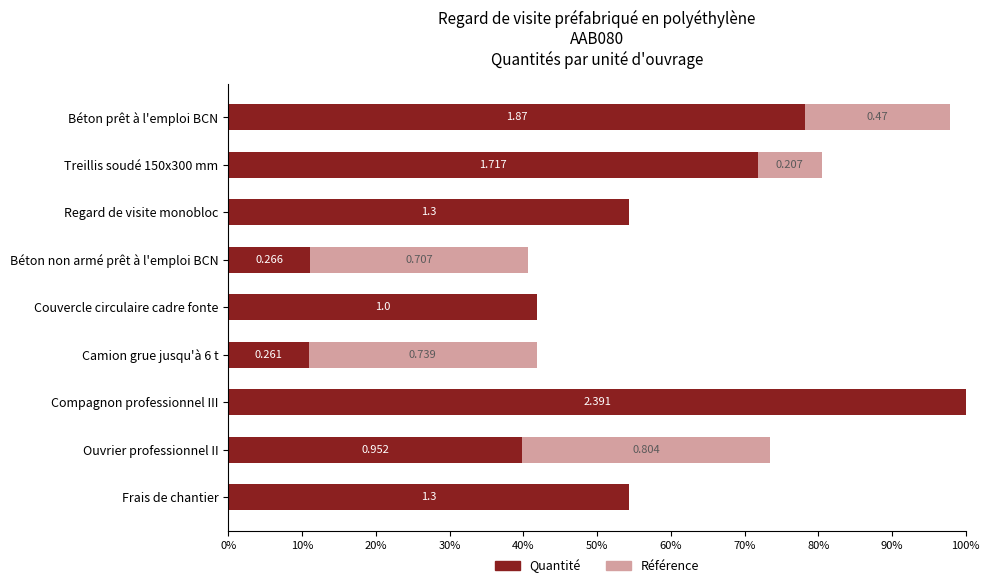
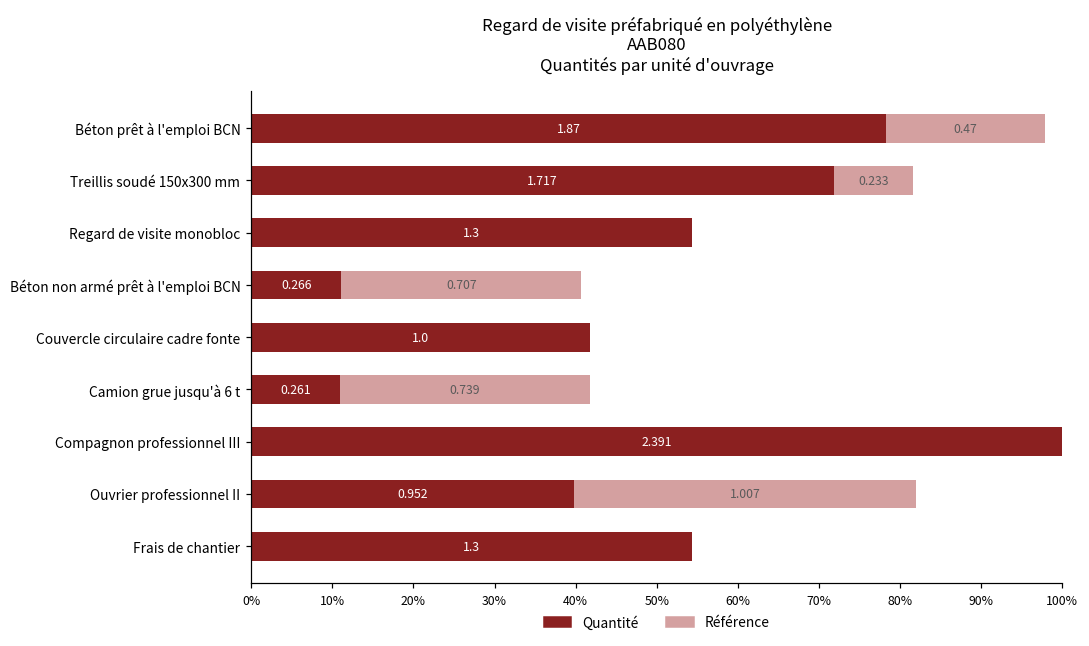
  {
    "Référence": {
-     "Treillis soudé 150x300 mm": 0.207,
-     "Ouvrier professionnel II": 0.804
+     "Treillis soudé 150x300 mm": 0.233,
+     "Ouvrier professionnel II": 1.007
    }
  }
